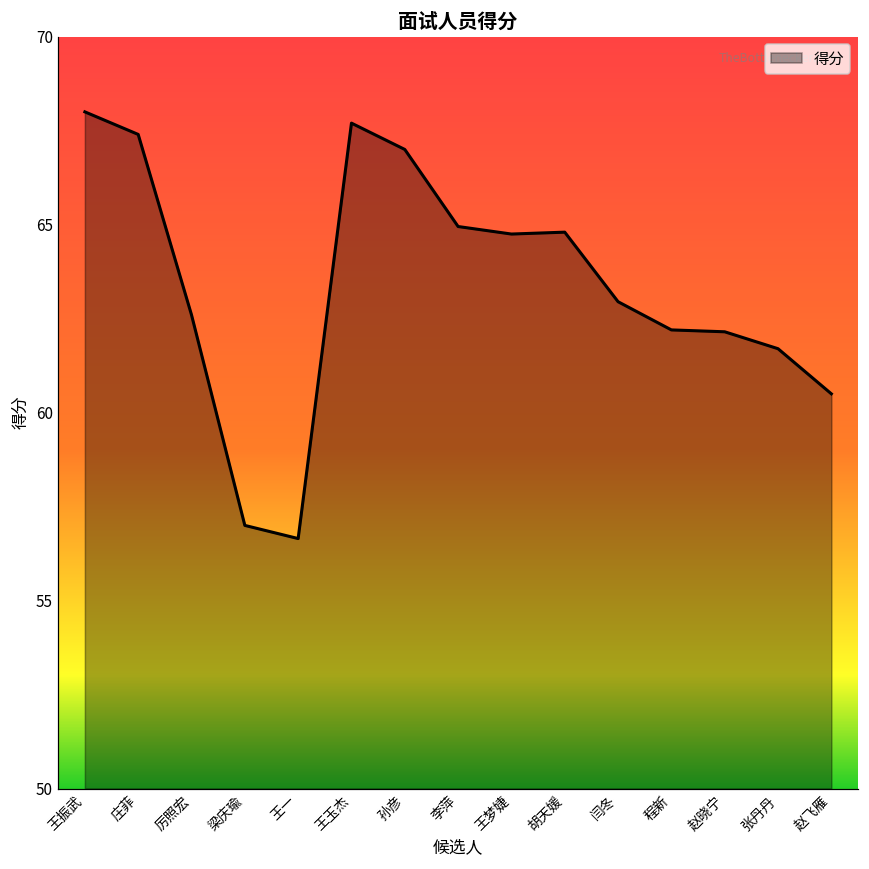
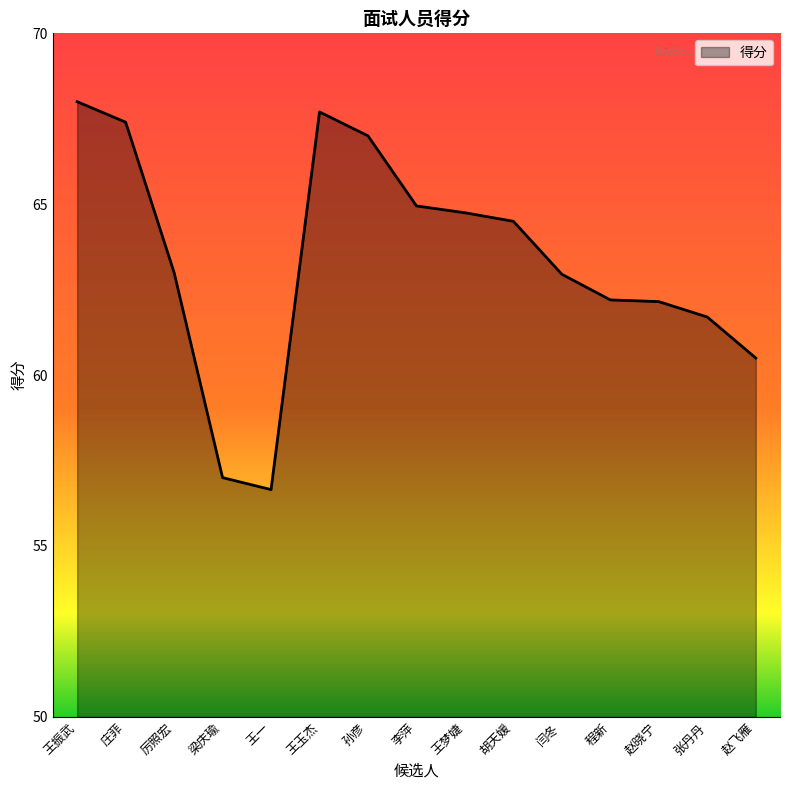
  {
    "王振武": 68.0,
    "庄菲": 67.4,
-   "厉照宏": 62.6,
+   "厉照宏": 63.0,
    "梁庆瑜": 57.0,
    "王一": 56.7,
    "王玉杰": 67.7,
    "孙彦": 67.0,
    "李萍": 65.0,
    "王梦婕": 64.8,
-   "胡天媛": 64.8,
+   "胡天媛": 64.5,
    "闫冬": 63.0,
    "程新": 62.2,
    "赵晓宁": 62.2,
    "张丹丹": 61.7,
    "赵飞雁": 60.5
  }
